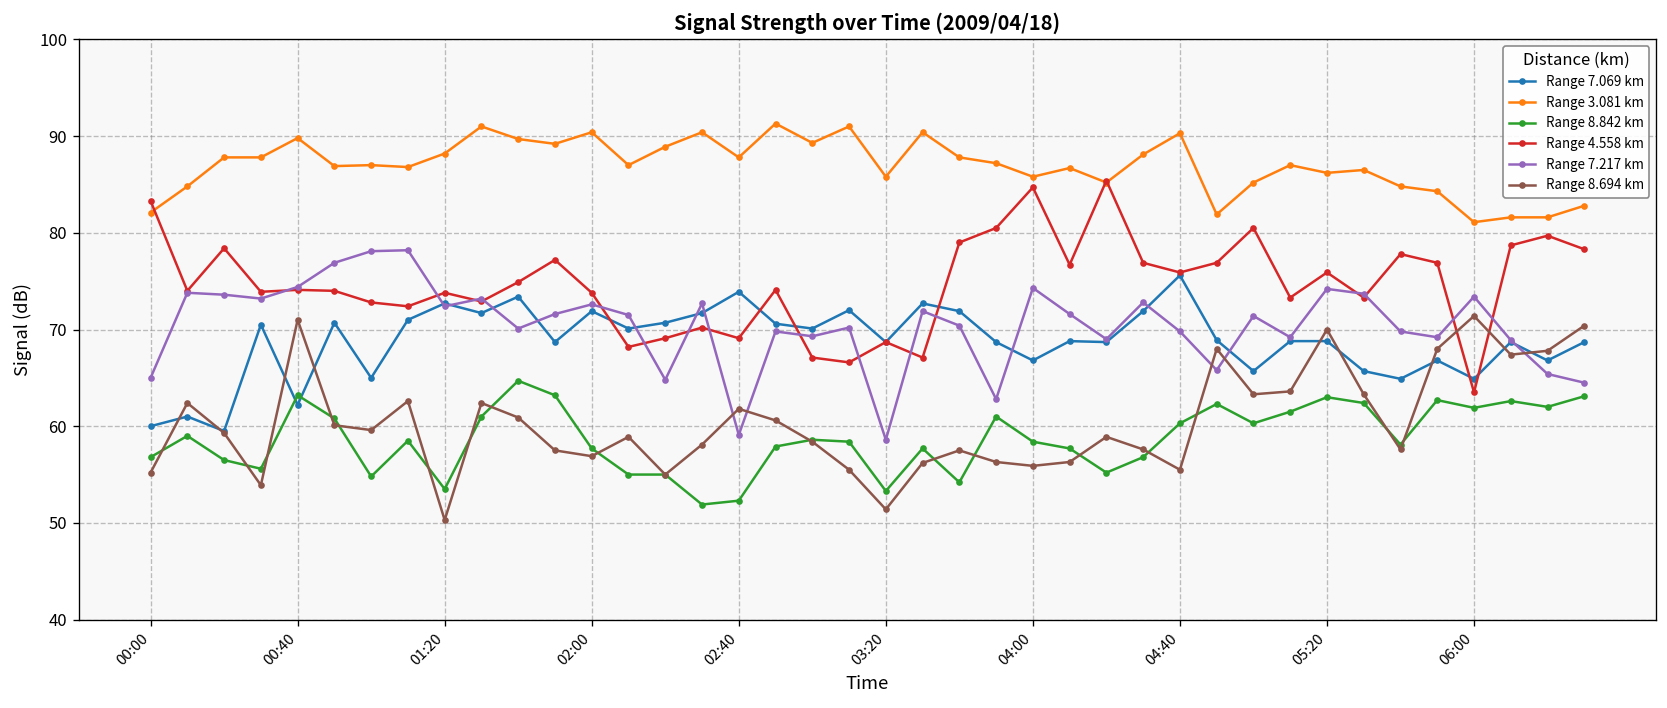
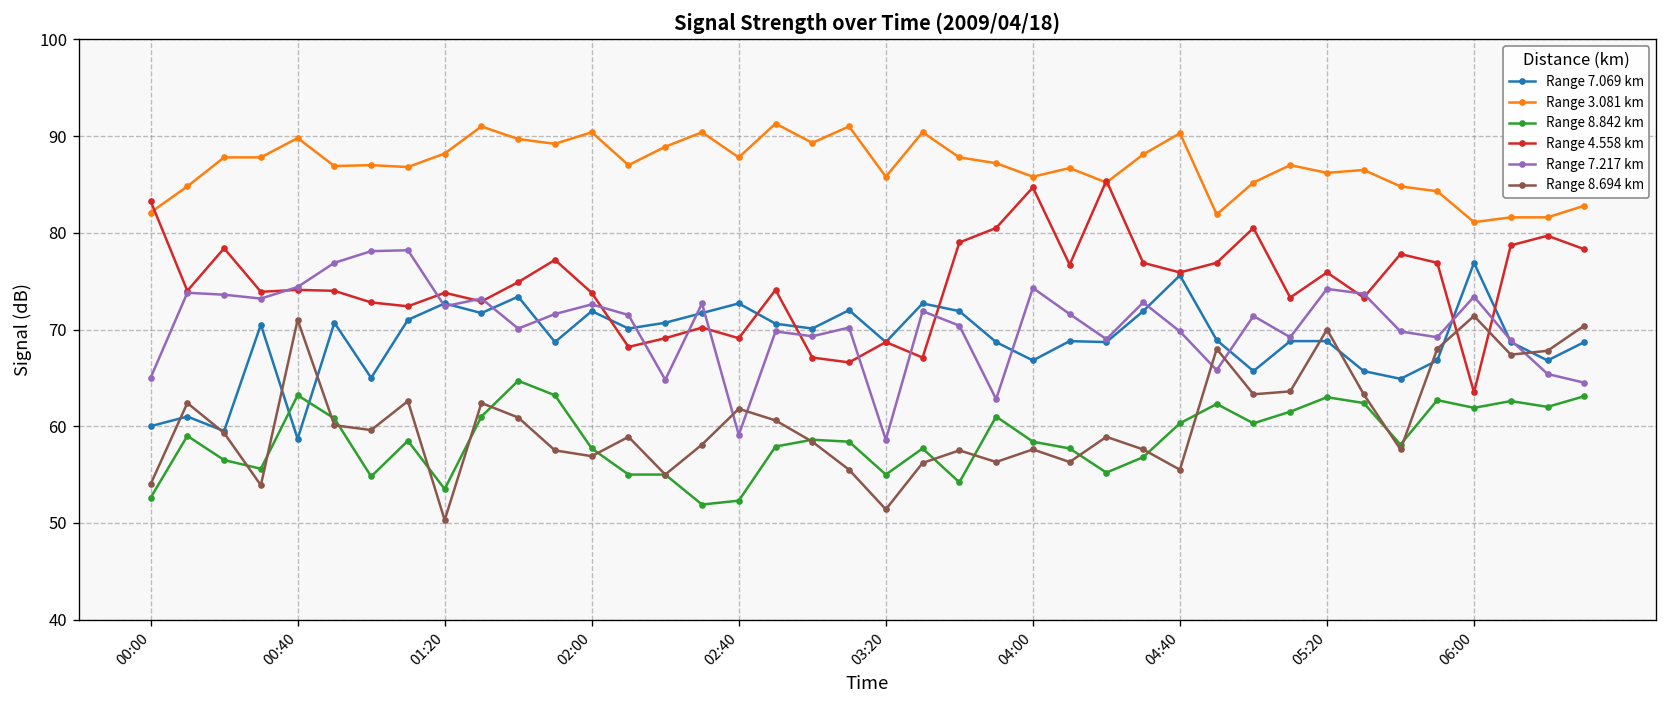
  {
    "Range 7.069 km": {
      "00:00": 60,
-     "00:40": 62,
+     "00:40": 59,
      "02:00": 72,
-     "02:40": 74,
+     "02:40": 73,
      "04:00": 67,
      "05:20": 69,
-     "06:00": 65
+     "06:00": 77
    },
    "Range 3.081 km": {
      "00:00": 82,
      "00:40": 90,
      "01:20": 88,
      "02:00": 90,
      "02:40": 88,
      "03:20": 86,
      "04:00": 86,
      "04:40": 90,
      "05:20": 86,
      "06:00": 81
    },
    "Range 8.842 km": {
-     "00:00": 57,
+     "00:00": 53,
      "00:40": 63,
      "01:20": 54,
      "02:00": 58,
      "02:40": 52,
-     "03:20": 53,
+     "03:20": 55,
      "04:00": 58,
      "04:40": 60,
      "05:20": 63,
      "06:00": 62
    },
    "Range 4.558 km": {
      "00:00": 83,
      "01:20": 74,
      "02:00": 74,
      "02:40": 69,
      "04:00": 85,
      "05:20": 76,
      "06:00": 64
    },
    "Range 7.217 km": {
      "00:00": 65,
      "02:00": 73,
      "02:40": 59,
      "03:20": 59,
      "04:00": 74,
      "04:40": 70,
      "05:20": 74,
      "06:00": 73
    },
    "Range 8.694 km": {
-     "00:00": 55,
+     "00:00": 54,
      "00:40": 71,
      "01:20": 50,
      "02:00": 57,
      "02:40": 62,
      "03:20": 51,
-     "04:00": 56,
+     "04:00": 58,
      "04:40": 56,
      "05:20": 70,
      "06:00": 71
    }
  }
